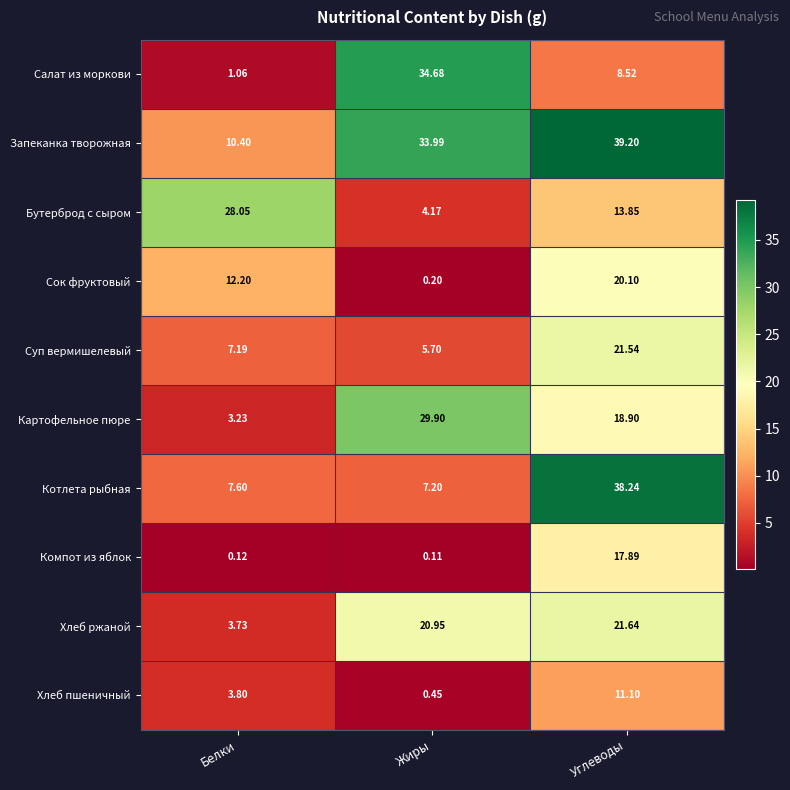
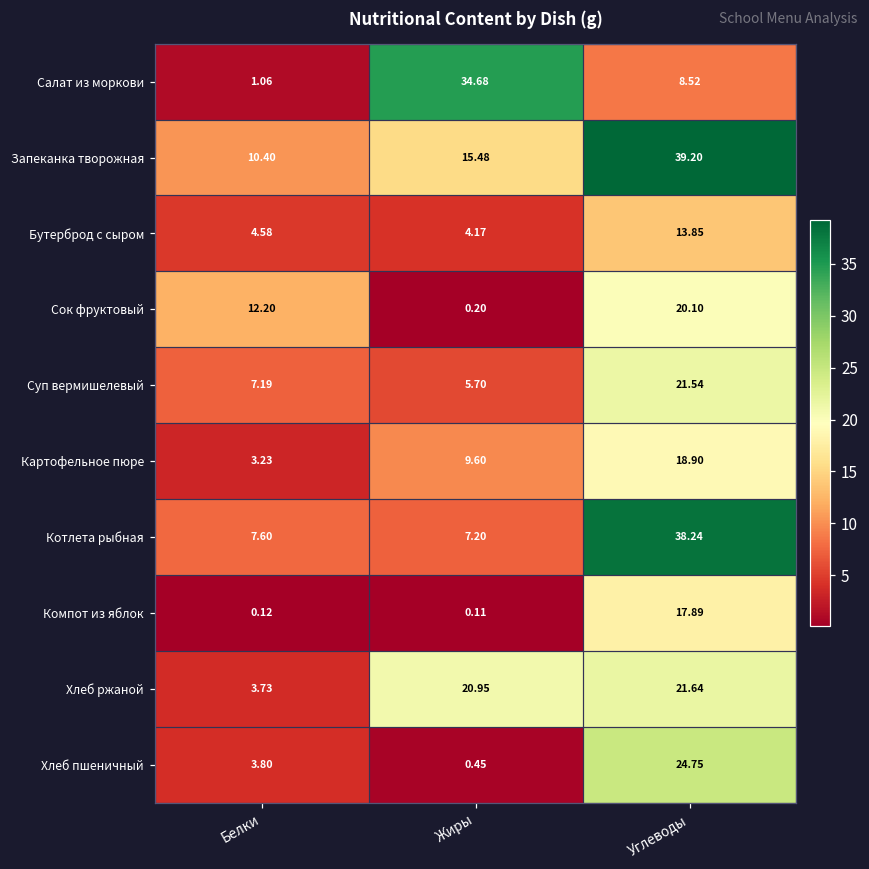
  {
    "Салат из моркови": {
      "Белки": 1.06,
      "Жиры": 34.68,
      "Углеводы": 8.52
    },
    "Запеканка творожная": {
      "Белки": 10.40,
-     "Жиры": 33.99,
+     "Жиры": 15.48,
      "Углеводы": 39.20
    },
    "Бутерброд с сыром": {
-     "Белки": 28.05,
+     "Белки": 4.58,
      "Жиры": 4.17,
      "Углеводы": 13.85
    },
    "Сок фруктовый": {
      "Белки": 12.20,
      "Жиры": 0.20,
      "Углеводы": 20.10
    },
    "Суп вермишелевый": {
      "Белки": 7.19,
      "Жиры": 5.70,
      "Углеводы": 21.54
    },
    "Картофельное пюре": {
      "Белки": 3.23,
-     "Жиры": 29.90,
+     "Жиры": 9.60,
      "Углеводы": 18.90
    },
    "Котлета рыбная": {
      "Белки": 7.60,
      "Жиры": 7.20,
      "Углеводы": 38.24
    },
    "Компот из яблок": {
      "Белки": 0.12,
      "Жиры": 0.11,
      "Углеводы": 17.89
    },
    "Хлеб ржаной": {
      "Белки": 3.73,
      "Жиры": 20.95,
      "Углеводы": 21.64
    },
    "Хлеб пшеничный": {
      "Белки": 3.80,
      "Жиры": 0.45,
-     "Углеводы": 11.10
+     "Углеводы": 24.75
    }
  }
